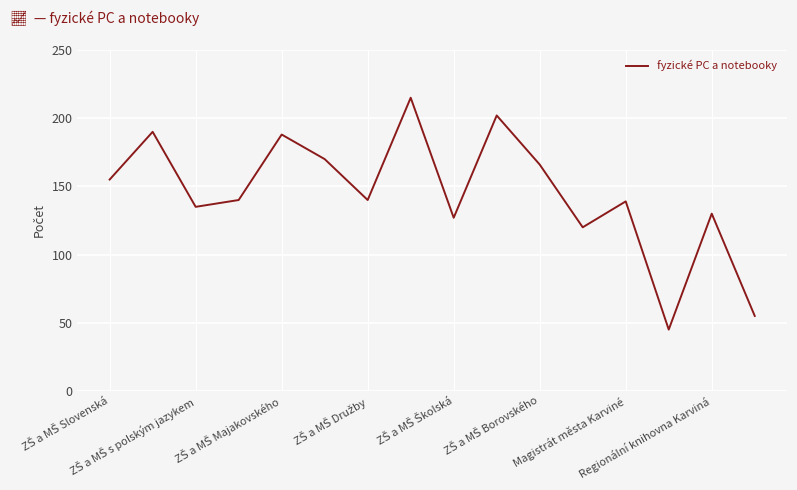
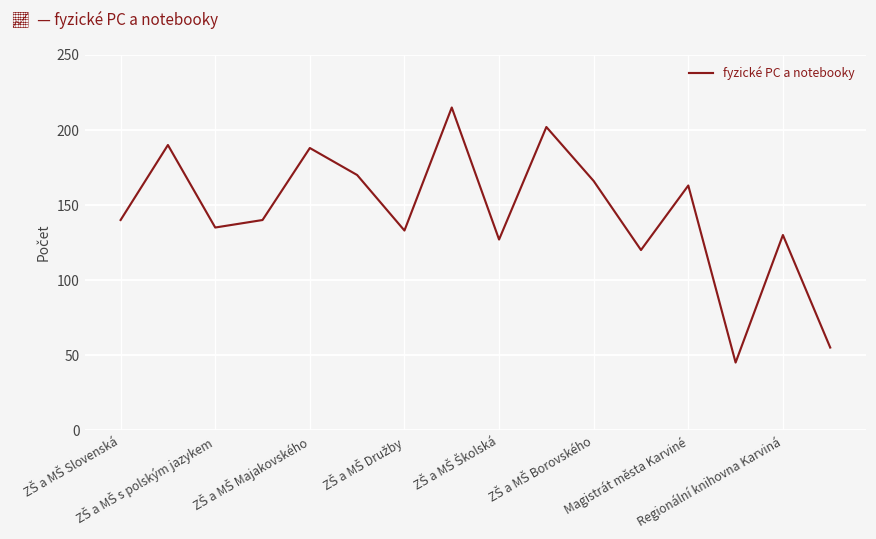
  {
-   "ZŠ a MŠ Slovenská": 155,
+   "ZŠ a MŠ Slovenská": 140,
    "ZŠ a MŠ s polským jazykem": 135,
    "ZŠ a MŠ Majakovského": 188,
-   "ZŠ a MŠ Družby": 140,
+   "ZŠ a MŠ Družby": 133,
    "ZŠ a MŠ Školská": 127,
    "ZŠ a MŠ Borovského": 166,
-   "Magistrát města Karviné": 139,
+   "Magistrát města Karviné": 163,
    "Regionální knihovna Karviná": 130
  }
